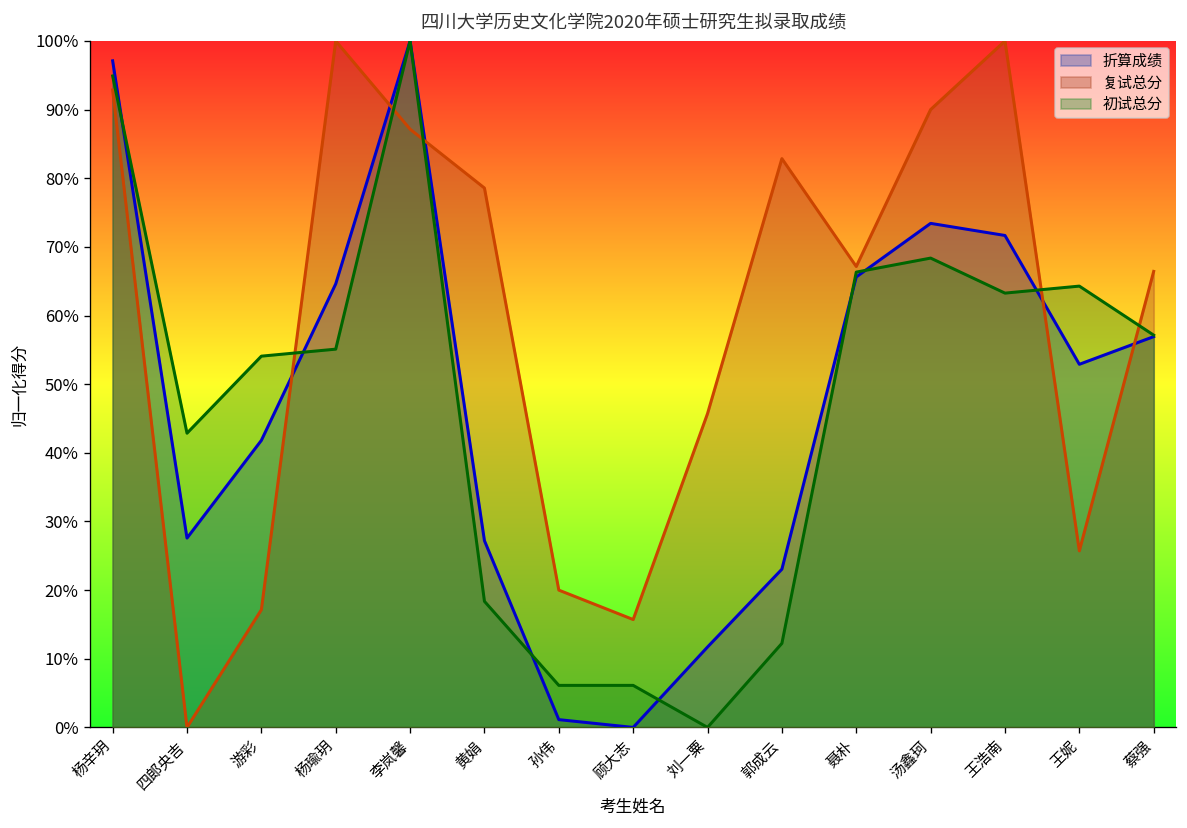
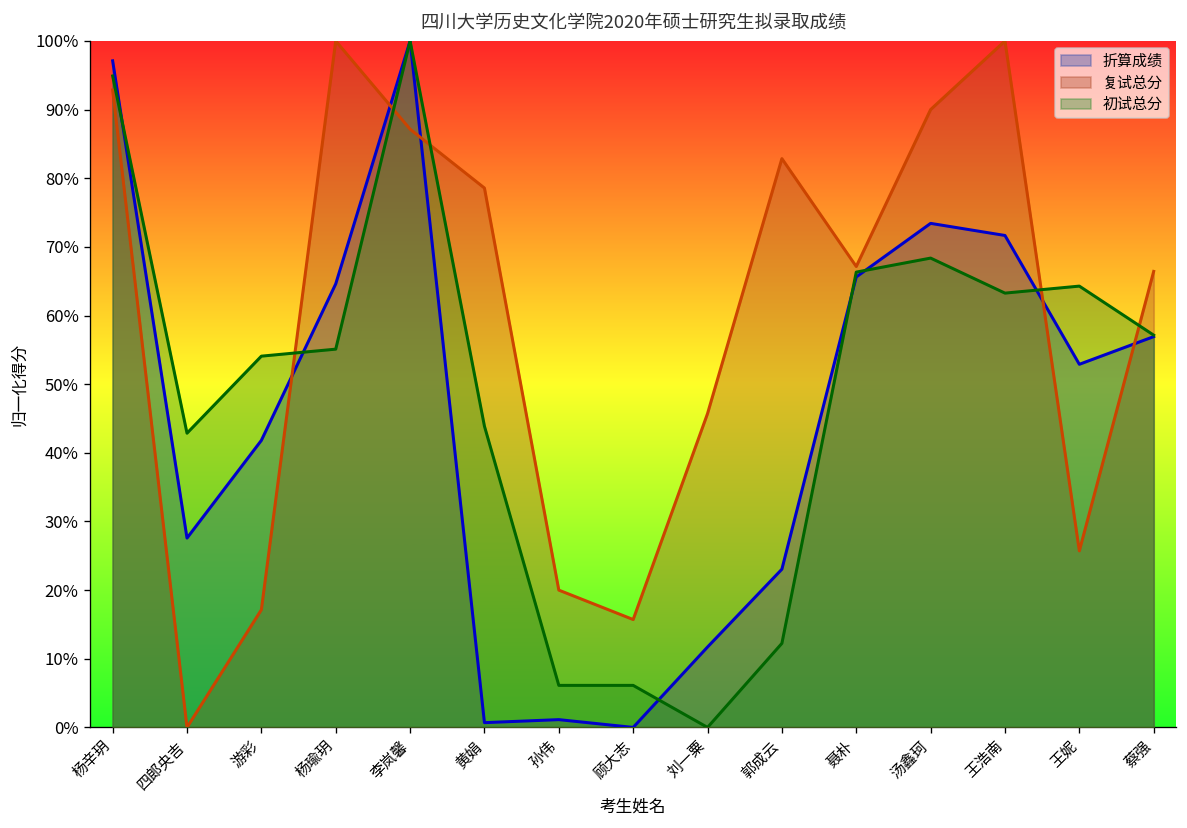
  {
    "折算成绩": {
      "杨辛玥": "97%",
      "四郎央吉": "28%",
      "游彩": "42%",
      "杨瑜玥": "65%",
-     "黄娟": "27%",
+     "黄娟": "1%",
      "孙伟": "1%",
      "顾大志": "0%",
      "刘一粟": "12%",
      "郭成云": "23%",
      "聂朴": "66%",
      "汤鑫珂": "73%",
      "王浩南": "72%",
      "王妮": "53%"
    },
    "复试总分": {
      "杨辛玥": "93%",
      "四郎央吉": "0%",
      "游彩": "17%",
      "杨瑜玥": "100%",
      "李岚馨": "87%",
      "黄娟": "79%",
      "孙伟": "20%",
      "顾大志": "16%",
      "刘一粟": "46%",
      "郭成云": "83%",
      "聂朴": "67%",
      "汤鑫珂": "90%",
      "王浩南": "100%",
      "王妮": "26%",
      "蔡强": "66%"
    },
    "初试总分": {
      "杨辛玥": "95%",
      "四郎央吉": "43%",
      "游彩": "54%",
      "杨瑜玥": "55%",
-     "黄娟": "18%",
+     "黄娟": "44%",
      "孙伟": "6%",
      "顾大志": "6%",
      "刘一粟": "0%",
      "郭成云": "12%",
      "聂朴": "66%",
      "汤鑫珂": "68%",
      "王浩南": "63%",
      "王妮": "64%"
    }
  }
